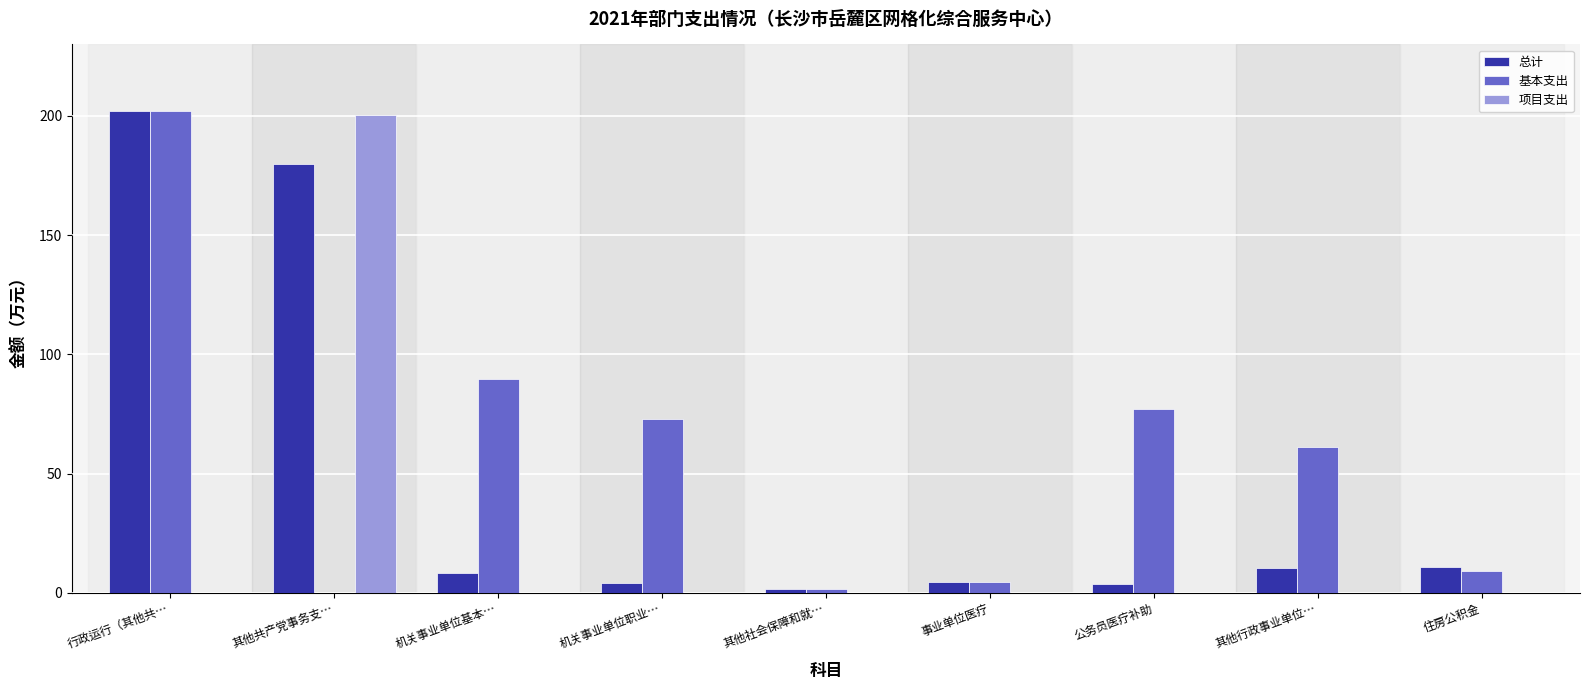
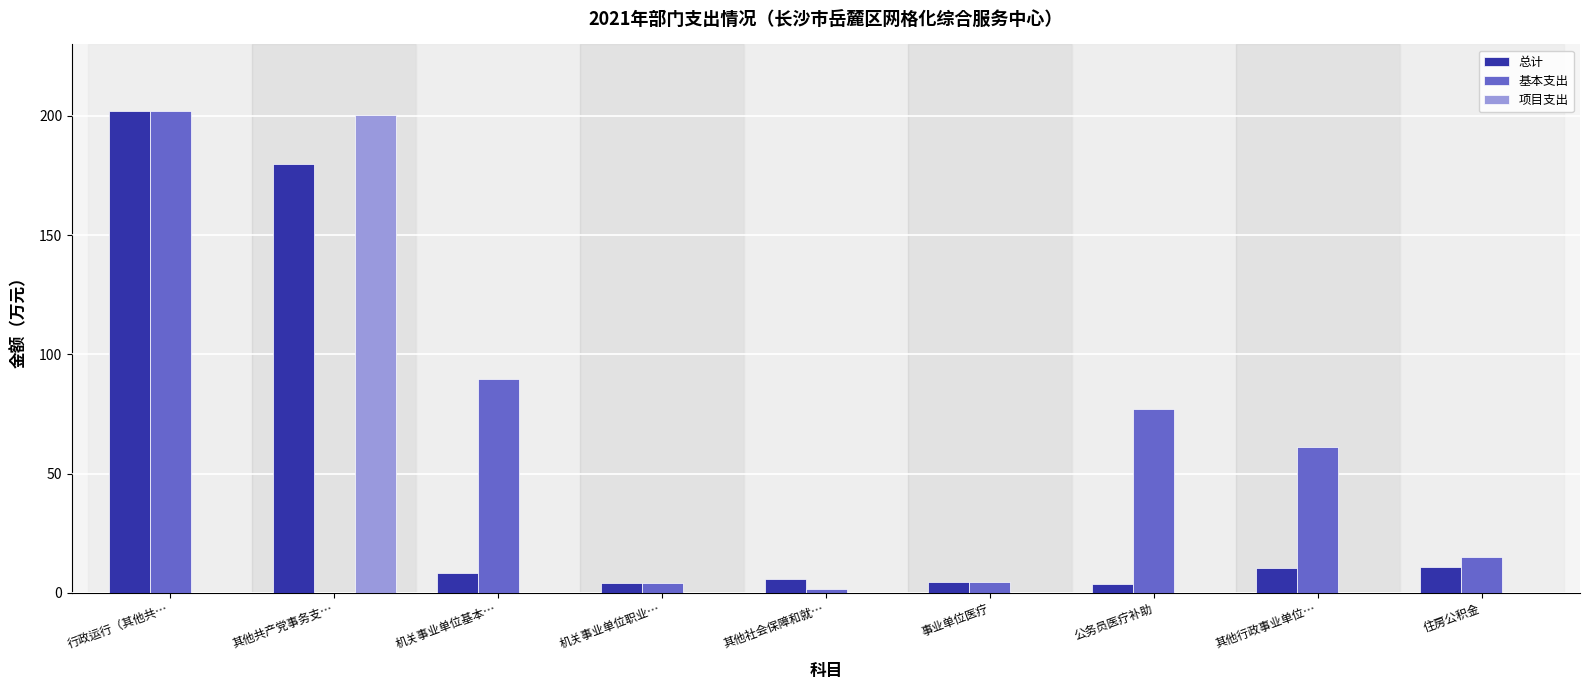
  {
    "总计": {
      "行政运行（其他共…": 202,
      "其他共产党事务支…": 180,
      "机关事业单位基本…": 8,
      "机关事业单位职业…": 4,
-     "其他社会保障和就…": 2,
+     "其他社会保障和就…": 6,
      "事业单位医疗": 4,
      "公务员医疗补助": 4,
      "其他行政事业单位…": 10,
      "住房公积金": 11
    },
    "基本支出": {
      "行政运行（其他共…": 202,
      "其他共产党事务支…": 0,
      "机关事业单位基本…": 90,
-     "机关事业单位职业…": 73,
+     "机关事业单位职业…": 4,
      "其他社会保障和就…": 2,
      "事业单位医疗": 4,
      "公务员医疗补助": 77,
      "其他行政事业单位…": 61,
-     "住房公积金": 9
+     "住房公积金": 15
    },
    "项目支出": {
      "行政运行（其他共…": 0,
      "其他共产党事务支…": 200,
      "机关事业单位基本…": 0,
      "机关事业单位职业…": 0,
      "其他社会保障和就…": 0,
      "事业单位医疗": 0,
      "公务员医疗补助": 0,
      "其他行政事业单位…": 0,
      "住房公积金": 0
    }
  }
